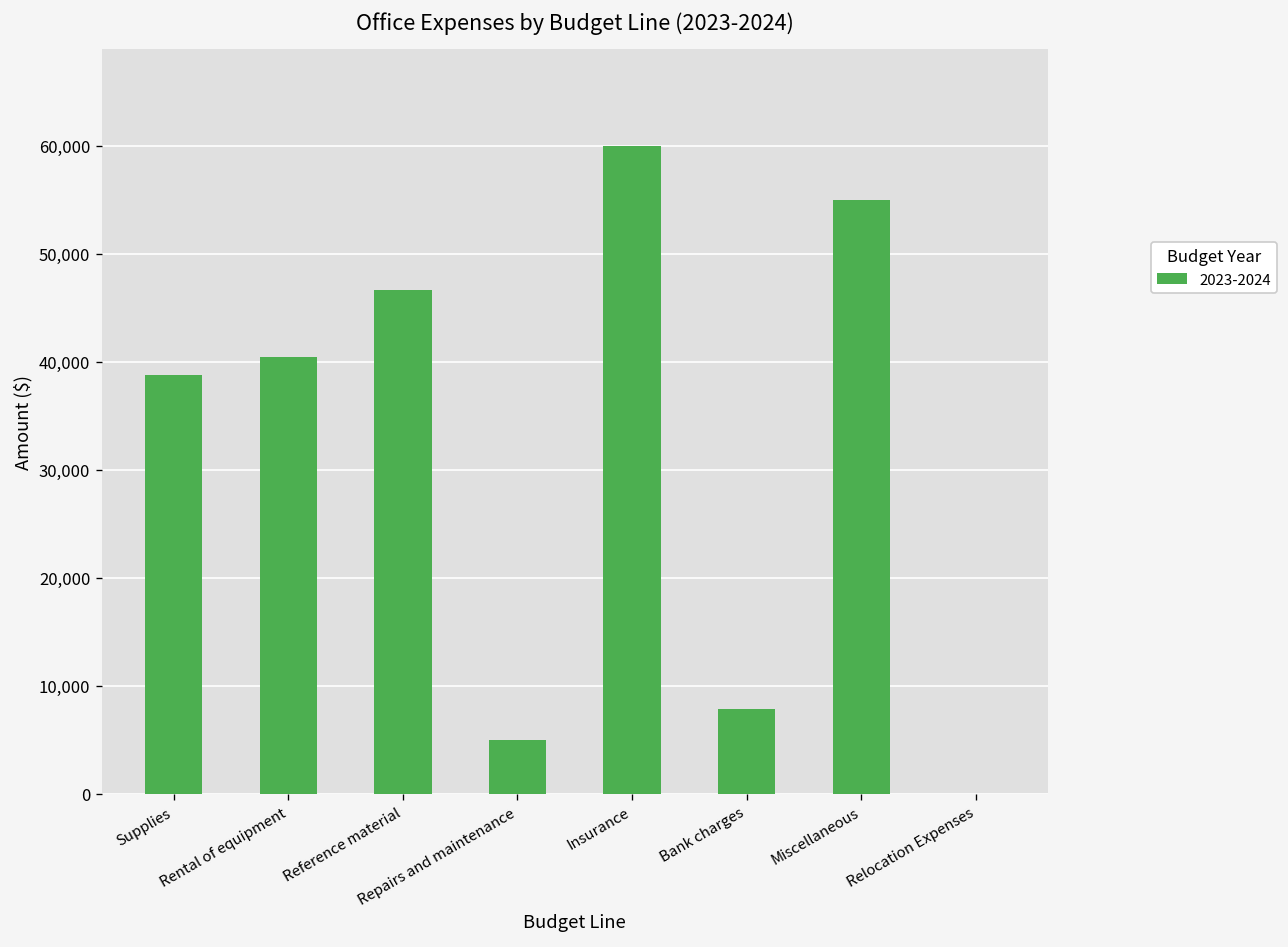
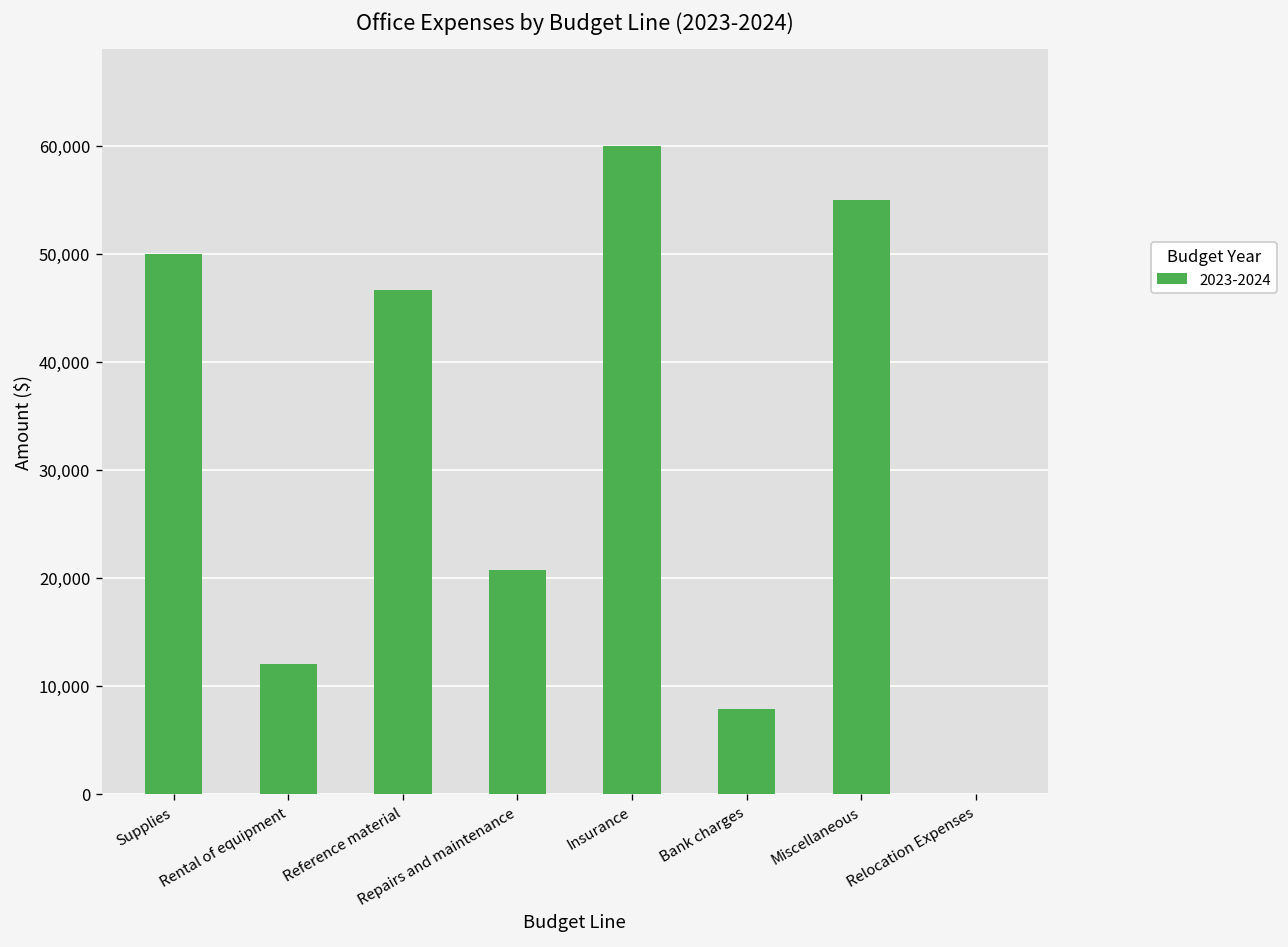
  {
-   "Supplies": "39,000",
-   "Rental of equipment": "40,000",
+   "Supplies": "50,000",
+   "Rental of equipment": "12,000",
    "Reference material": "47,000",
-   "Repairs and maintenance": "5,000",
+   "Repairs and maintenance": "21,000",
    "Insurance": "60,000",
    "Bank charges": "8,000",
    "Miscellaneous": "55,000",
    "Relocation Expenses": "0"
  }
